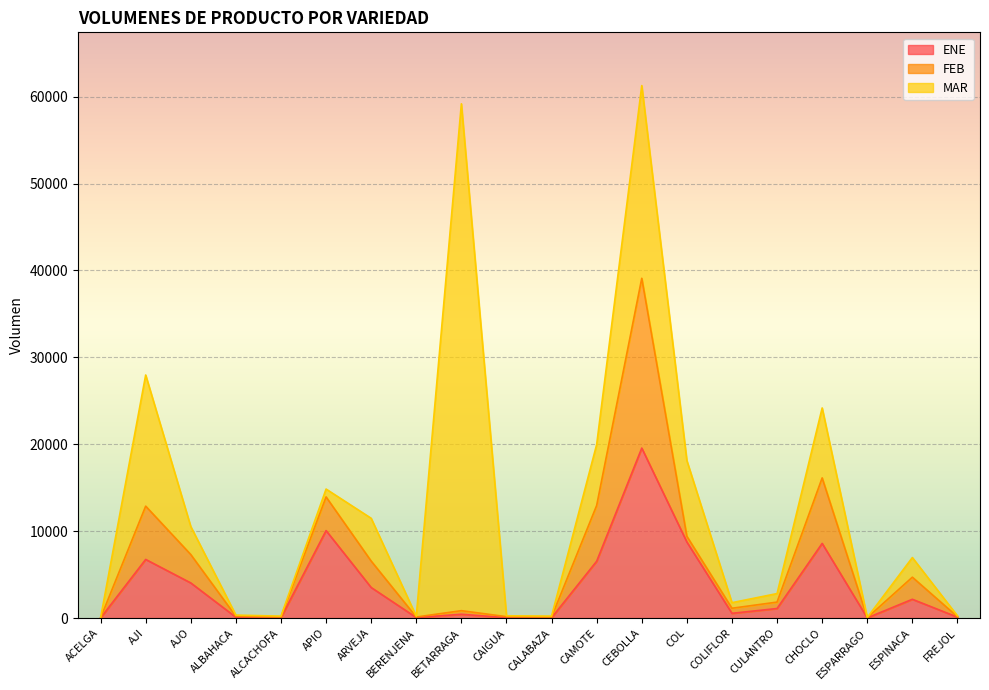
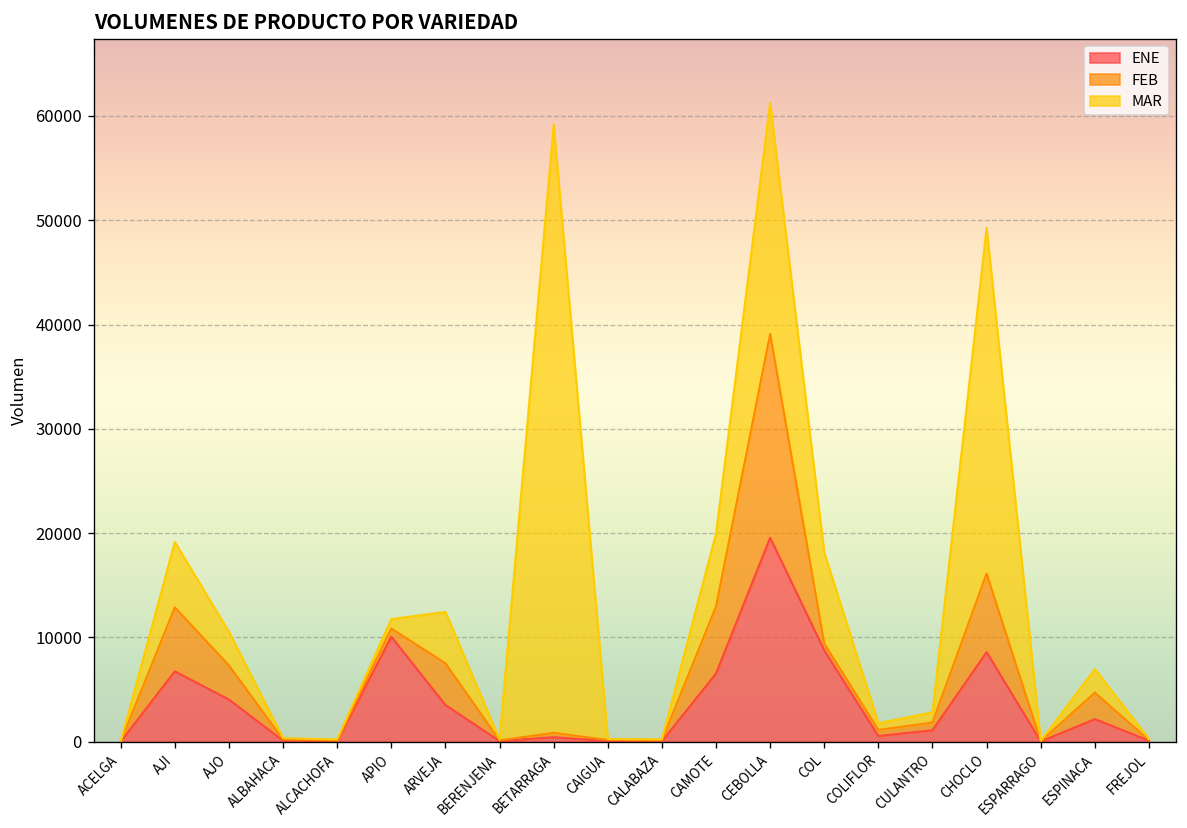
  {
    "ENE": {
      "AJI": 7000,
      "AJO": 4000,
      "APIO": 10000,
      "ARVEJA": 4000,
      "BETARRAGA": 0,
      "CAMOTE": 7000,
      "CEBOLLA": 20000,
      "COL": 9000,
      "COLIFLOR": 1000,
      "CULANTRO": 1000,
      "CHOCLO": 9000,
      "ESPINACA": 2000
    },
    "FEB": {
      "AJI": 6000,
      "AJO": 3000,
-     "APIO": 4000,
-     "ARVEJA": 3000,
+     "APIO": 1000,
+     "ARVEJA": 4000,
      "BETARRAGA": 0,
      "CAMOTE": 6000,
      "CEBOLLA": 20000,
      "COL": 1000,
      "COLIFLOR": 1000,
      "CULANTRO": 1000,
      "CHOCLO": 8000,
      "ESPINACA": 3000
    },
    "MAR": {
-     "AJI": 15000,
+     "AJI": 6000,
      "AJO": 3000,
      "APIO": 1000,
      "ARVEJA": 5000,
      "BETARRAGA": 58000,
      "CAMOTE": 7000,
      "CEBOLLA": 22000,
      "COL": 9000,
      "COLIFLOR": 1000,
      "CULANTRO": 1000,
-     "CHOCLO": 8000,
+     "CHOCLO": 33000,
      "ESPINACA": 2000
    }
  }
